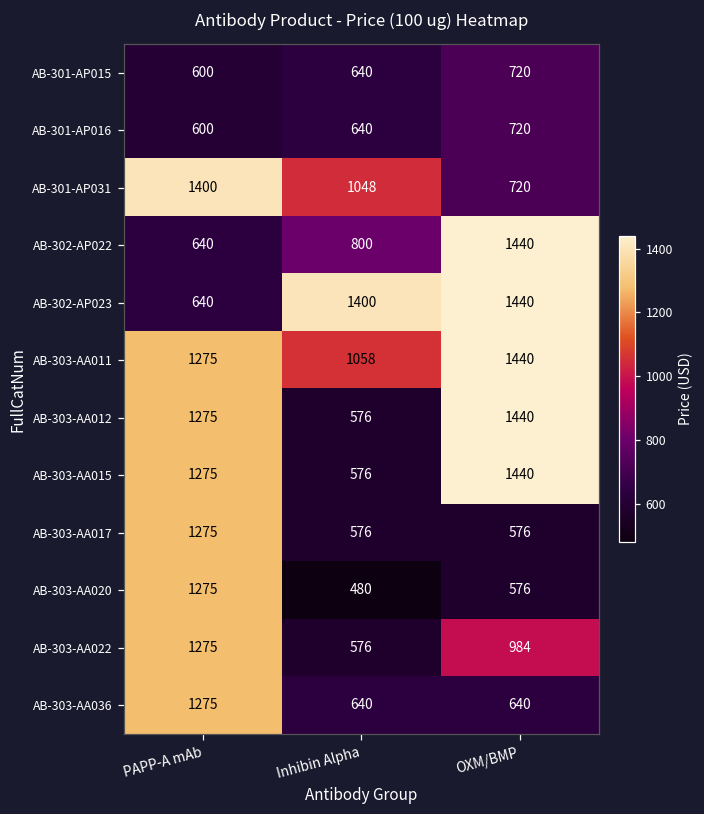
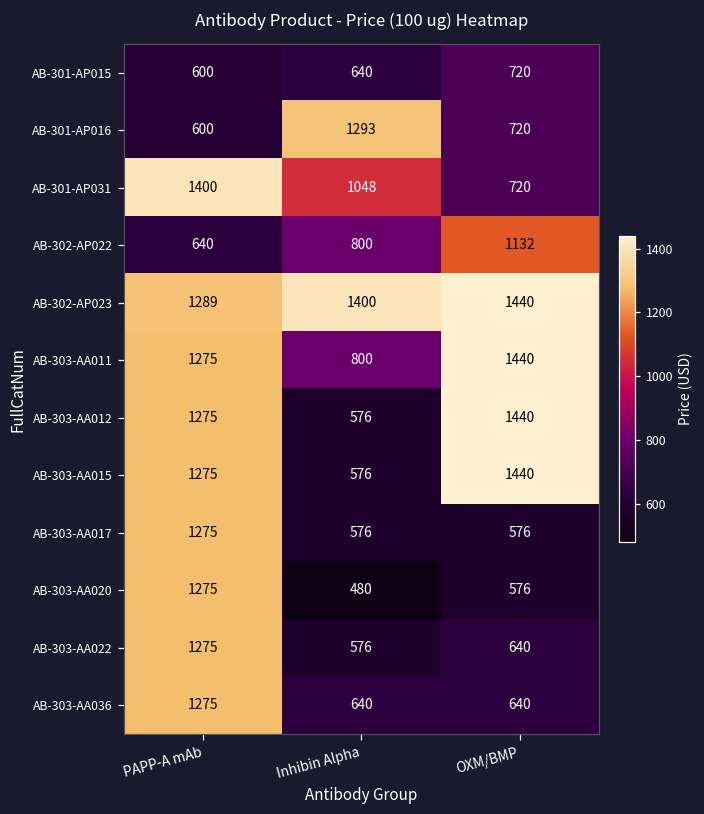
  {
    "AB-301-AP015": {
      "PAPP-A mAb": 600,
      "Inhibin Alpha": 640,
      "OXM/BMP": 720
    },
    "AB-301-AP016": {
      "PAPP-A mAb": 600,
-     "Inhibin Alpha": 640,
+     "Inhibin Alpha": 1293,
      "OXM/BMP": 720
    },
    "AB-301-AP031": {
      "PAPP-A mAb": 1400,
      "Inhibin Alpha": 1048,
      "OXM/BMP": 720
    },
    "AB-302-AP022": {
      "PAPP-A mAb": 640,
      "Inhibin Alpha": 800,
-     "OXM/BMP": 1440
+     "OXM/BMP": 1132
    },
    "AB-302-AP023": {
-     "PAPP-A mAb": 640,
+     "PAPP-A mAb": 1289,
      "Inhibin Alpha": 1400,
      "OXM/BMP": 1440
    },
    "AB-303-AA011": {
      "PAPP-A mAb": 1275,
-     "Inhibin Alpha": 1058,
+     "Inhibin Alpha": 800,
      "OXM/BMP": 1440
    },
    "AB-303-AA012": {
      "PAPP-A mAb": 1275,
      "Inhibin Alpha": 576,
      "OXM/BMP": 1440
    },
    "AB-303-AA015": {
      "PAPP-A mAb": 1275,
      "Inhibin Alpha": 576,
      "OXM/BMP": 1440
    },
    "AB-303-AA017": {
      "PAPP-A mAb": 1275,
      "Inhibin Alpha": 576,
      "OXM/BMP": 576
    },
    "AB-303-AA020": {
      "PAPP-A mAb": 1275,
      "Inhibin Alpha": 480,
      "OXM/BMP": 576
    },
    "AB-303-AA022": {
      "PAPP-A mAb": 1275,
      "Inhibin Alpha": 576,
-     "OXM/BMP": 984
+     "OXM/BMP": 640
    },
    "AB-303-AA036": {
      "PAPP-A mAb": 1275,
      "Inhibin Alpha": 640,
      "OXM/BMP": 640
    }
  }
